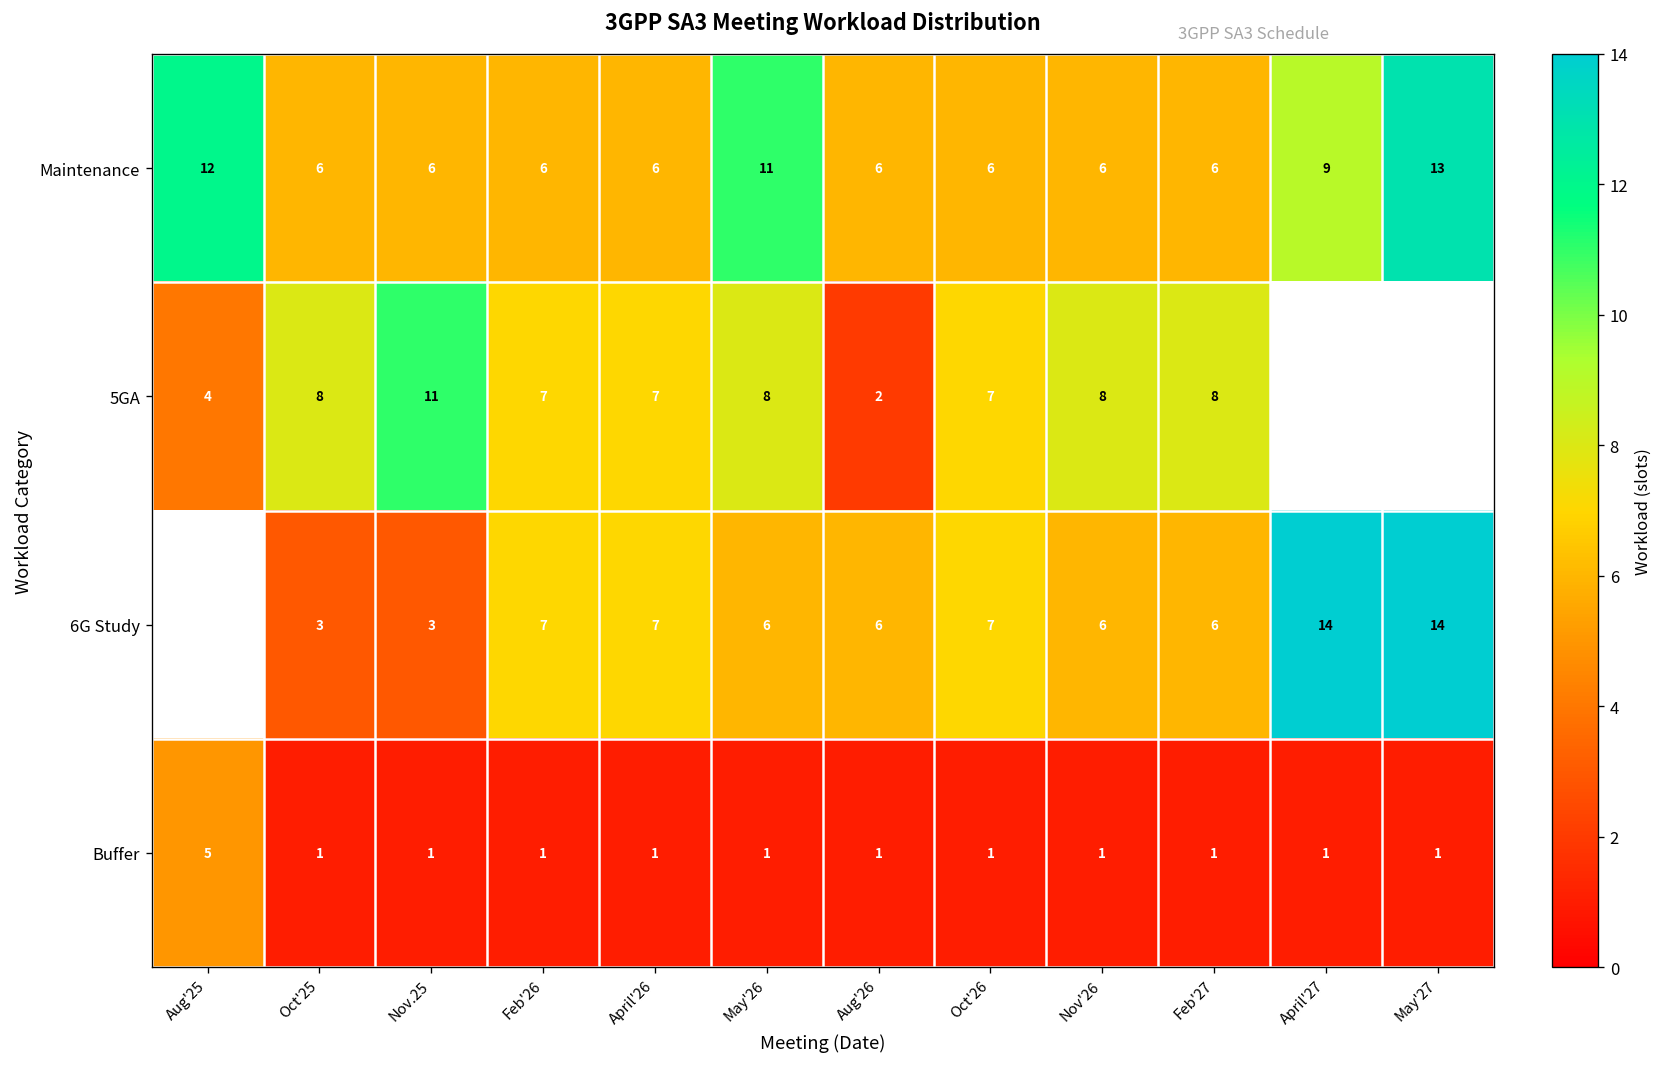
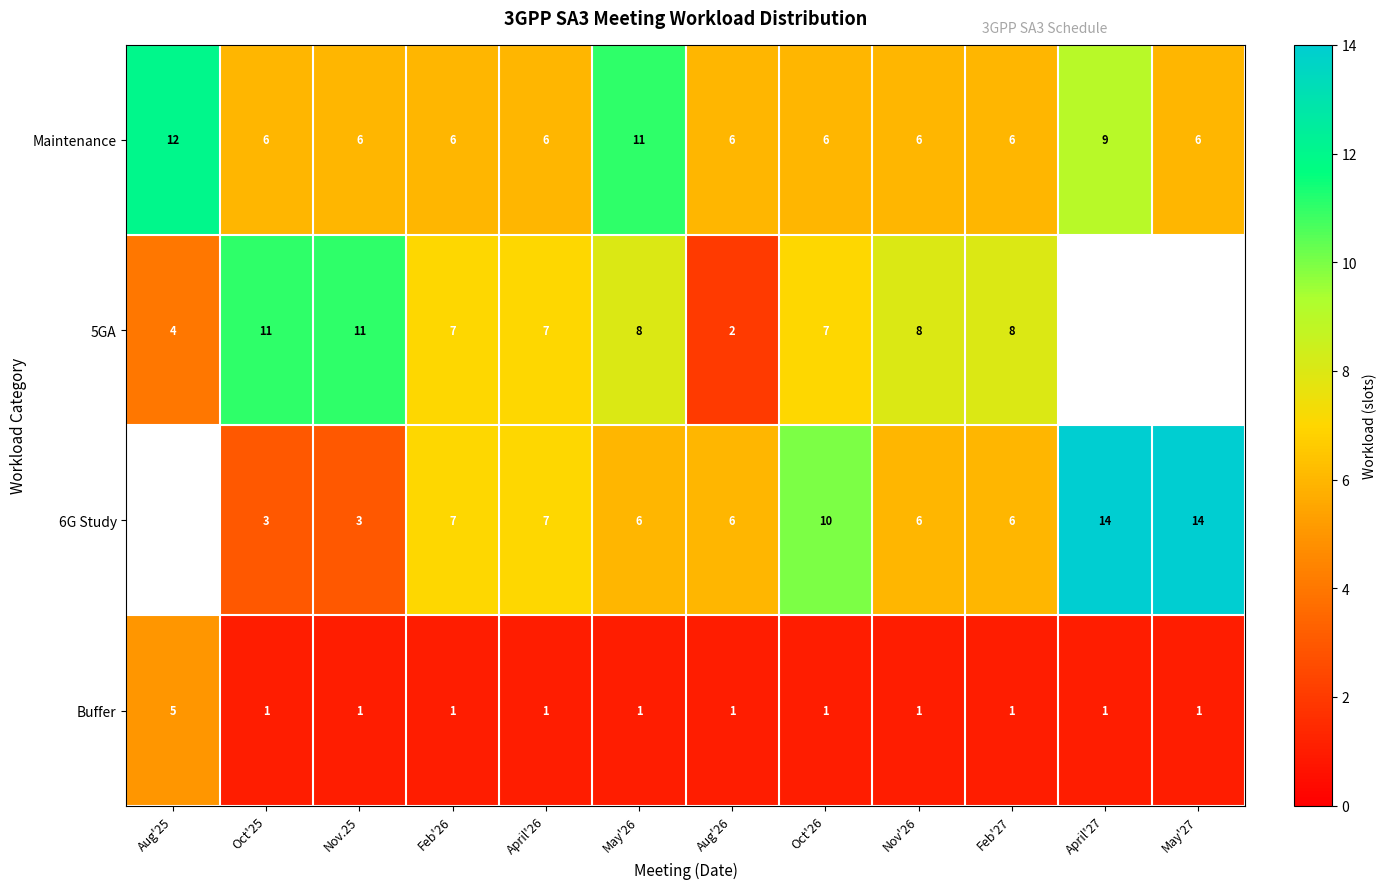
  {
    "Maintenance": {
      "Aug'25": 12,
      "Oct'25": 6,
      "Nov.25": 6,
      "Feb'26": 6,
      "April'26": 6,
      "May'26": 11,
      "Aug'26": 6,
      "Oct'26": 6,
      "Nov'26": 6,
      "Feb'27": 6,
      "April'27": 9,
-     "May'27": 13
+     "May'27": 6
    },
    "5GA": {
      "Aug'25": 4,
-     "Oct'25": 8,
+     "Oct'25": 11,
      "Nov.25": 11,
      "Feb'26": 7,
      "April'26": 7,
      "May'26": 8,
      "Aug'26": 2,
      "Oct'26": 7,
      "Nov'26": 8,
      "Feb'27": 8
    },
    "6G Study": {
      "Oct'25": 3,
      "Nov.25": 3,
      "Feb'26": 7,
      "April'26": 7,
      "May'26": 6,
      "Aug'26": 6,
-     "Oct'26": 7,
+     "Oct'26": 10,
      "Nov'26": 6,
      "Feb'27": 6,
      "April'27": 14,
      "May'27": 14
    },
    "Buffer": {
      "Aug'25": 5,
      "Oct'25": 1,
      "Nov.25": 1,
      "Feb'26": 1,
      "April'26": 1,
      "May'26": 1,
      "Aug'26": 1,
      "Oct'26": 1,
      "Nov'26": 1,
      "Feb'27": 1,
      "April'27": 1,
      "May'27": 1
    }
  }
